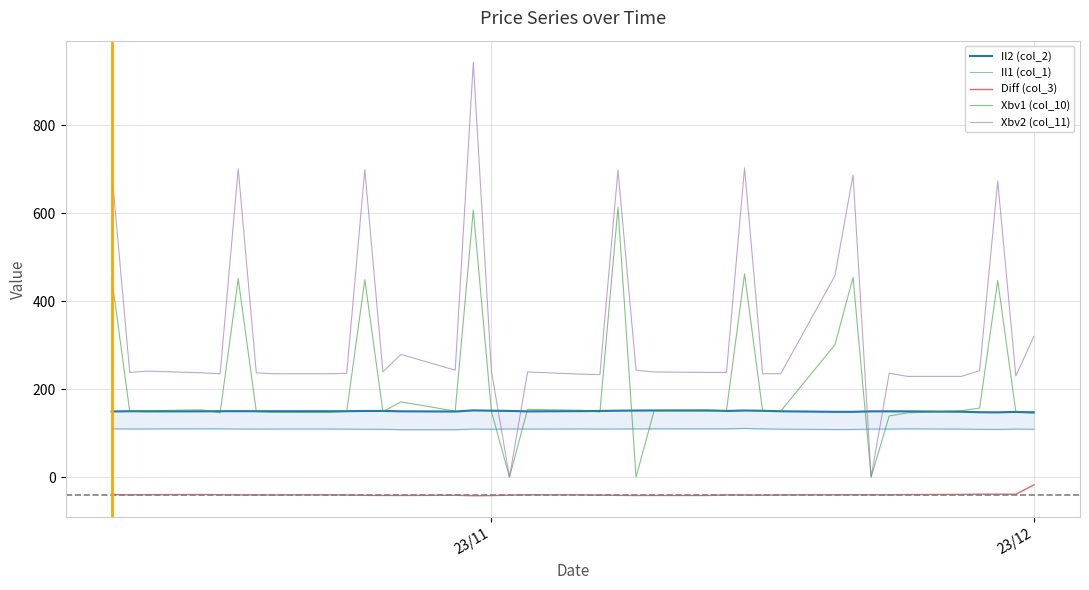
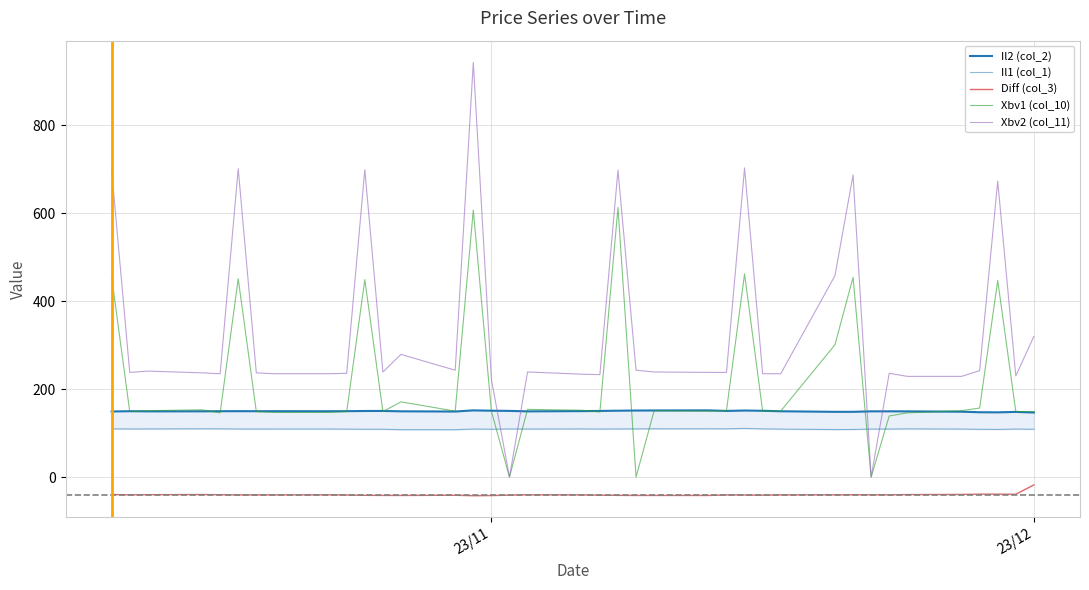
  {
    "Diff (col_3)": {
      "23/11": -40,
      "23/12": -20
    },
    "Xbv2 (col_11)": {
-     "23/11": 240,
+     "23/11": 220,
      "23/12": 320
    }
  }
